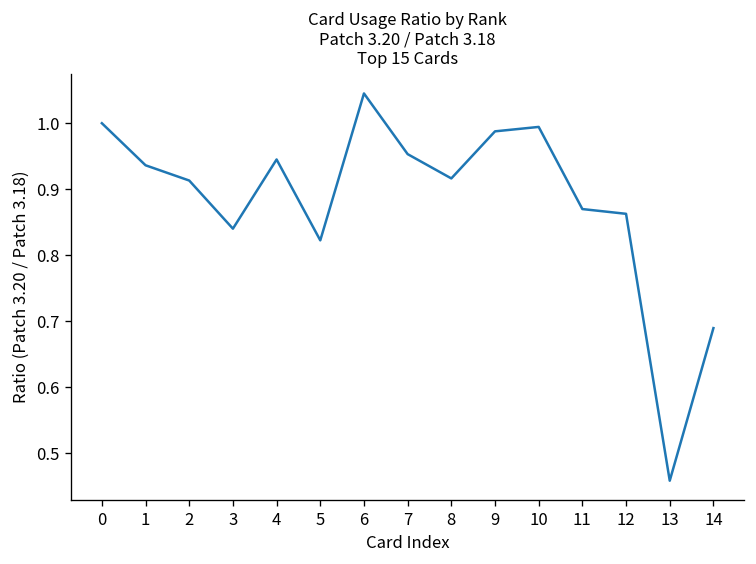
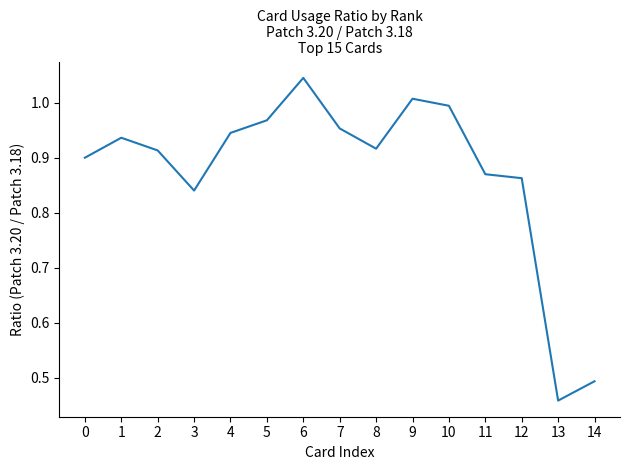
  {
-   "0": 1.0,
+   "0": 0.9,
    "1": 0.94,
    "2": 0.91,
    "3": 0.84,
    "4": 0.95,
-   "5": 0.82,
+   "5": 0.97,
    "6": 1.05,
    "7": 0.95,
    "8": 0.92,
-   "9": 0.99,
+   "9": 1.01,
    "10": 0.99,
    "11": 0.87,
    "12": 0.86,
    "13": 0.46,
-   "14": 0.69
+   "14": 0.49
  }
